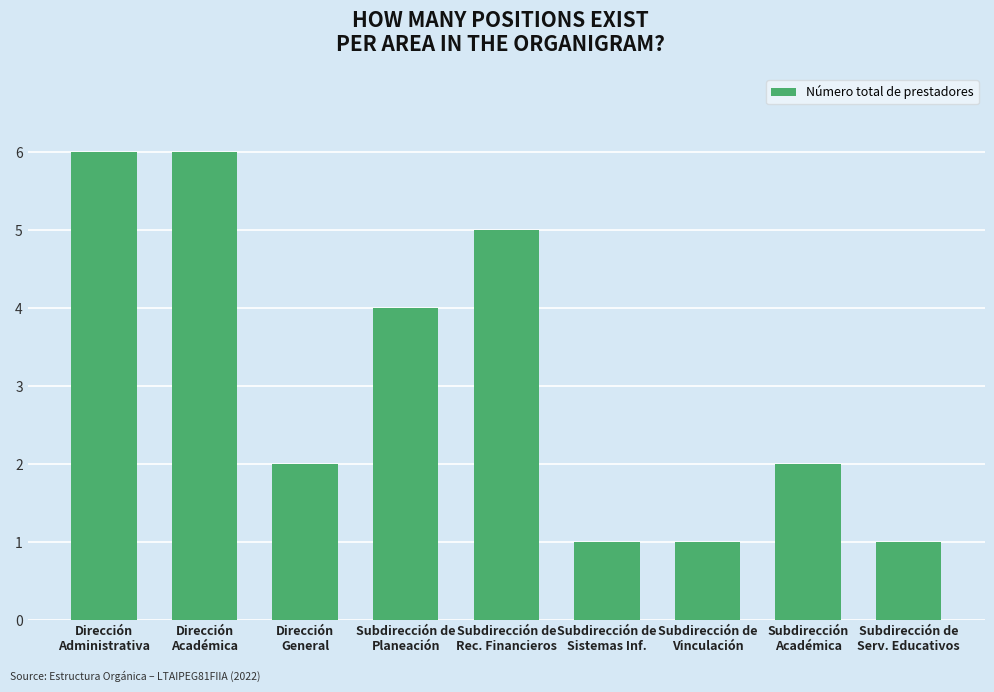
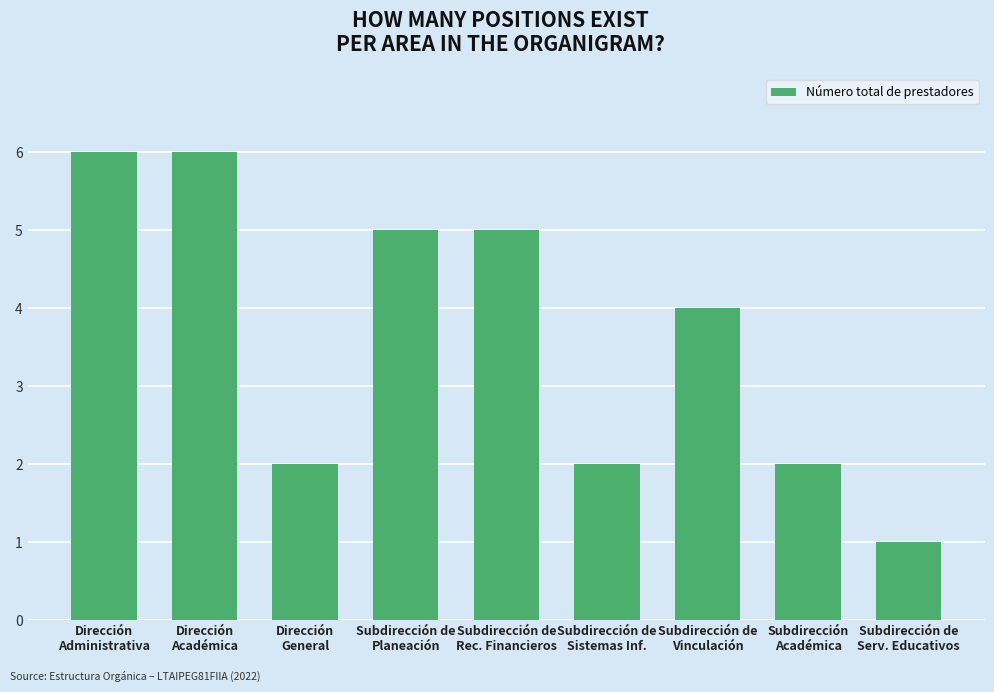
  {
    "Dirección Administrativa": 6,
    "Dirección Académica": 6,
    "Dirección General": 2,
-   "Subdirección de Planeación": 4,
+   "Subdirección de Planeación": 5,
    "Subdirección de Rec. Financieros": 5,
-   "Subdirección de Sistemas Inf.": 1,
-   "Subdirección de Vinculación": 1,
+   "Subdirección de Sistemas Inf.": 2,
+   "Subdirección de Vinculación": 4,
    "Subdirección Académica": 2,
    "Subdirección de Serv. Educativos": 1
  }
